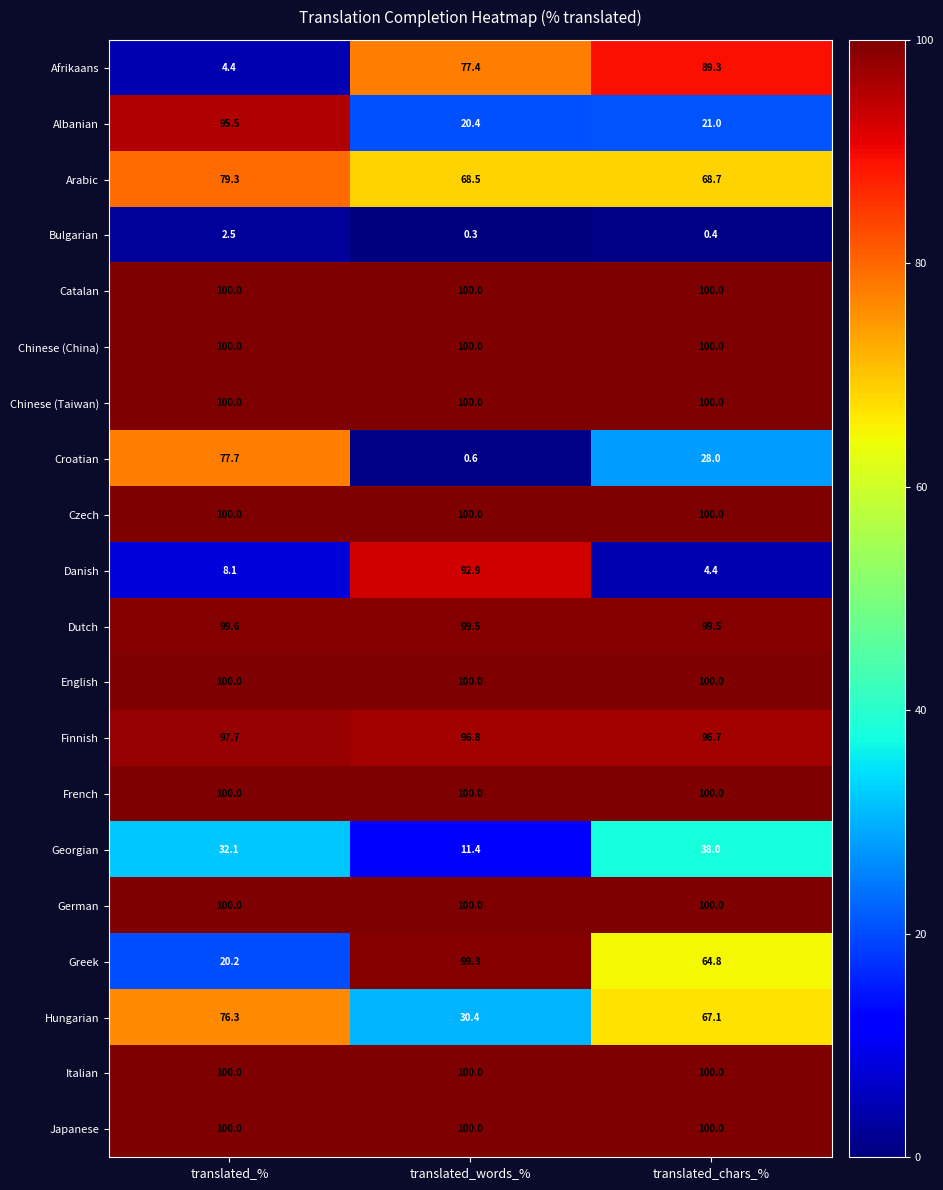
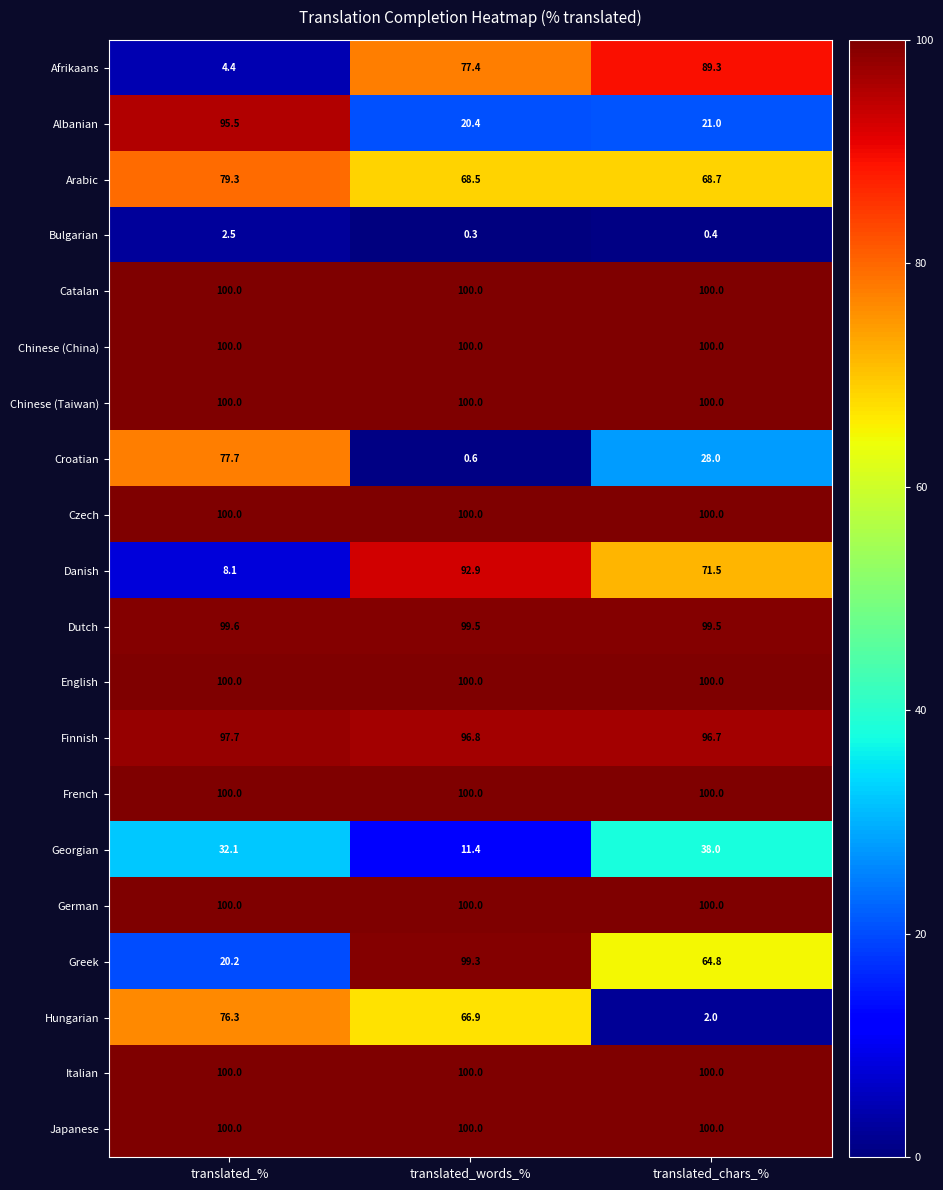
  {
    "Afrikaans": {
      "translated_%": 4.4,
      "translated_words_%": 77.4,
      "translated_chars_%": 89.3
    },
    "Albanian": {
      "translated_%": 95.5,
      "translated_words_%": 20.4,
      "translated_chars_%": 21.0
    },
    "Arabic": {
      "translated_%": 79.3,
      "translated_words_%": 68.5,
      "translated_chars_%": 68.7
    },
    "Bulgarian": {
      "translated_%": 2.5,
      "translated_words_%": 0.3,
      "translated_chars_%": 0.4
    },
    "Catalan": {
      "translated_%": 100.0,
      "translated_words_%": 100.0,
      "translated_chars_%": 100.0
    },
    "Chinese (China)": {
      "translated_%": 100.0,
      "translated_words_%": 100.0,
      "translated_chars_%": 100.0
    },
    "Chinese (Taiwan)": {
      "translated_%": 100.0,
      "translated_words_%": 100.0,
      "translated_chars_%": 100.0
    },
    "Croatian": {
      "translated_%": 77.7,
      "translated_words_%": 0.6,
      "translated_chars_%": 28.0
    },
    "Czech": {
      "translated_%": 100.0,
      "translated_words_%": 100.0,
      "translated_chars_%": 100.0
    },
    "Danish": {
      "translated_%": 8.1,
      "translated_words_%": 92.9,
-     "translated_chars_%": 4.4
+     "translated_chars_%": 71.5
    },
    "Dutch": {
      "translated_%": 99.6,
      "translated_words_%": 99.5,
      "translated_chars_%": 99.5
    },
    "English": {
      "translated_%": 100.0,
      "translated_words_%": 100.0,
      "translated_chars_%": 100.0
    },
    "Finnish": {
      "translated_%": 97.7,
      "translated_words_%": 96.8,
      "translated_chars_%": 96.7
    },
    "French": {
      "translated_%": 100.0,
      "translated_words_%": 100.0,
      "translated_chars_%": 100.0
    },
    "Georgian": {
      "translated_%": 32.1,
      "translated_words_%": 11.4,
      "translated_chars_%": 38.0
    },
    "German": {
      "translated_%": 100.0,
      "translated_words_%": 100.0,
      "translated_chars_%": 100.0
    },
    "Greek": {
      "translated_%": 20.2,
      "translated_words_%": 99.3,
      "translated_chars_%": 64.8
    },
    "Hungarian": {
      "translated_%": 76.3,
-     "translated_words_%": 30.4,
-     "translated_chars_%": 67.1
+     "translated_words_%": 66.9,
+     "translated_chars_%": 2.0
    },
    "Italian": {
      "translated_%": 100.0,
      "translated_words_%": 100.0,
      "translated_chars_%": 100.0
    },
    "Japanese": {
      "translated_%": 100.0,
      "translated_words_%": 100.0,
      "translated_chars_%": 100.0
    }
  }
